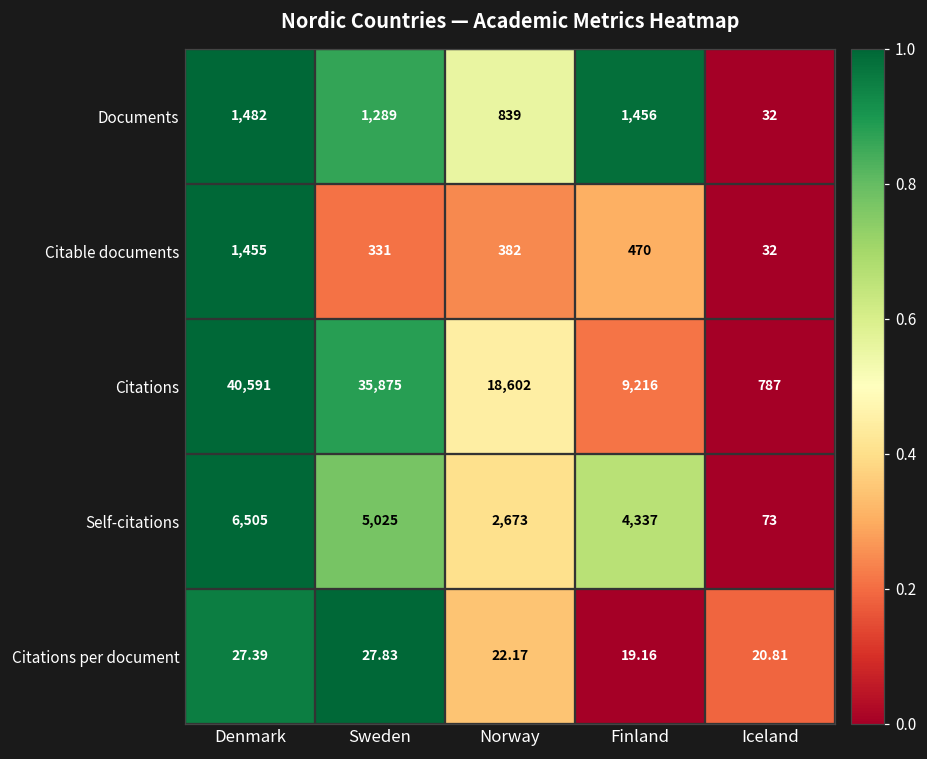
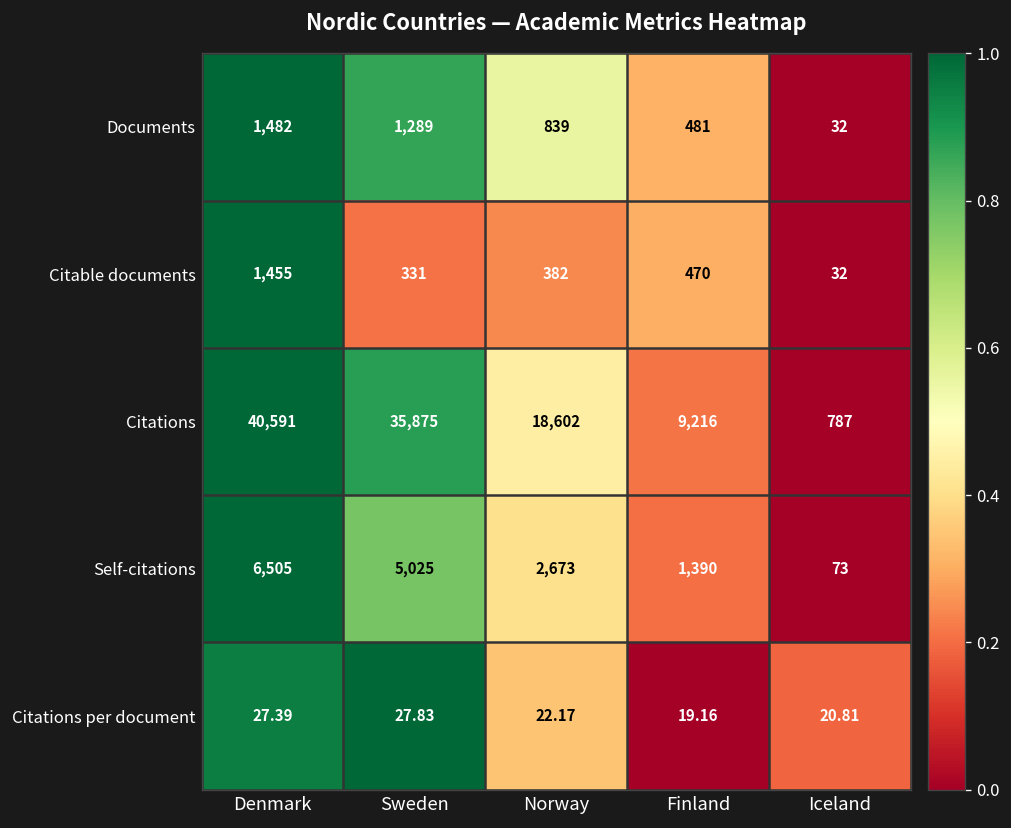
  {
    "Documents": {
      "Denmark": "1,482",
      "Sweden": "1,289",
      "Norway": "839",
-     "Finland": "1,456",
+     "Finland": "481",
      "Iceland": "32"
    },
    "Citable documents": {
      "Denmark": "1,455",
      "Sweden": "331",
      "Norway": "382",
      "Finland": "470",
      "Iceland": "32"
    },
    "Citations": {
      "Denmark": "40,591",
      "Sweden": "35,875",
      "Norway": "18,602",
      "Finland": "9,216",
      "Iceland": "787"
    },
    "Self-citations": {
      "Denmark": "6,505",
      "Sweden": "5,025",
      "Norway": "2,673",
-     "Finland": "4,337",
+     "Finland": "1,390",
      "Iceland": "73"
    },
    "Citations per document": {
      "Denmark": "27.39",
      "Sweden": "27.83",
      "Norway": "22.17",
      "Finland": "19.16",
      "Iceland": "20.81"
    }
  }
